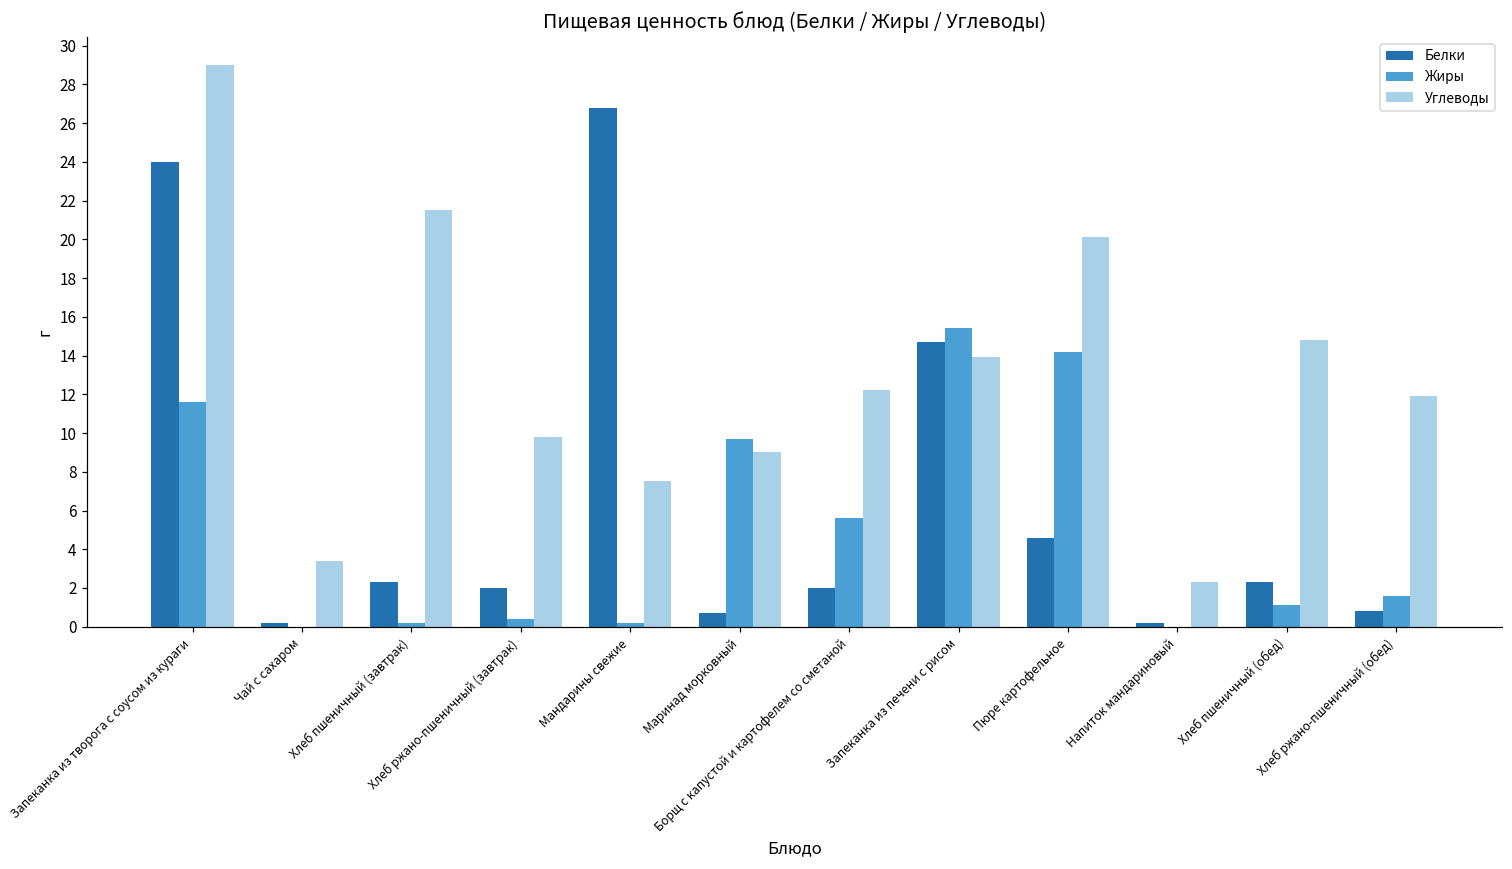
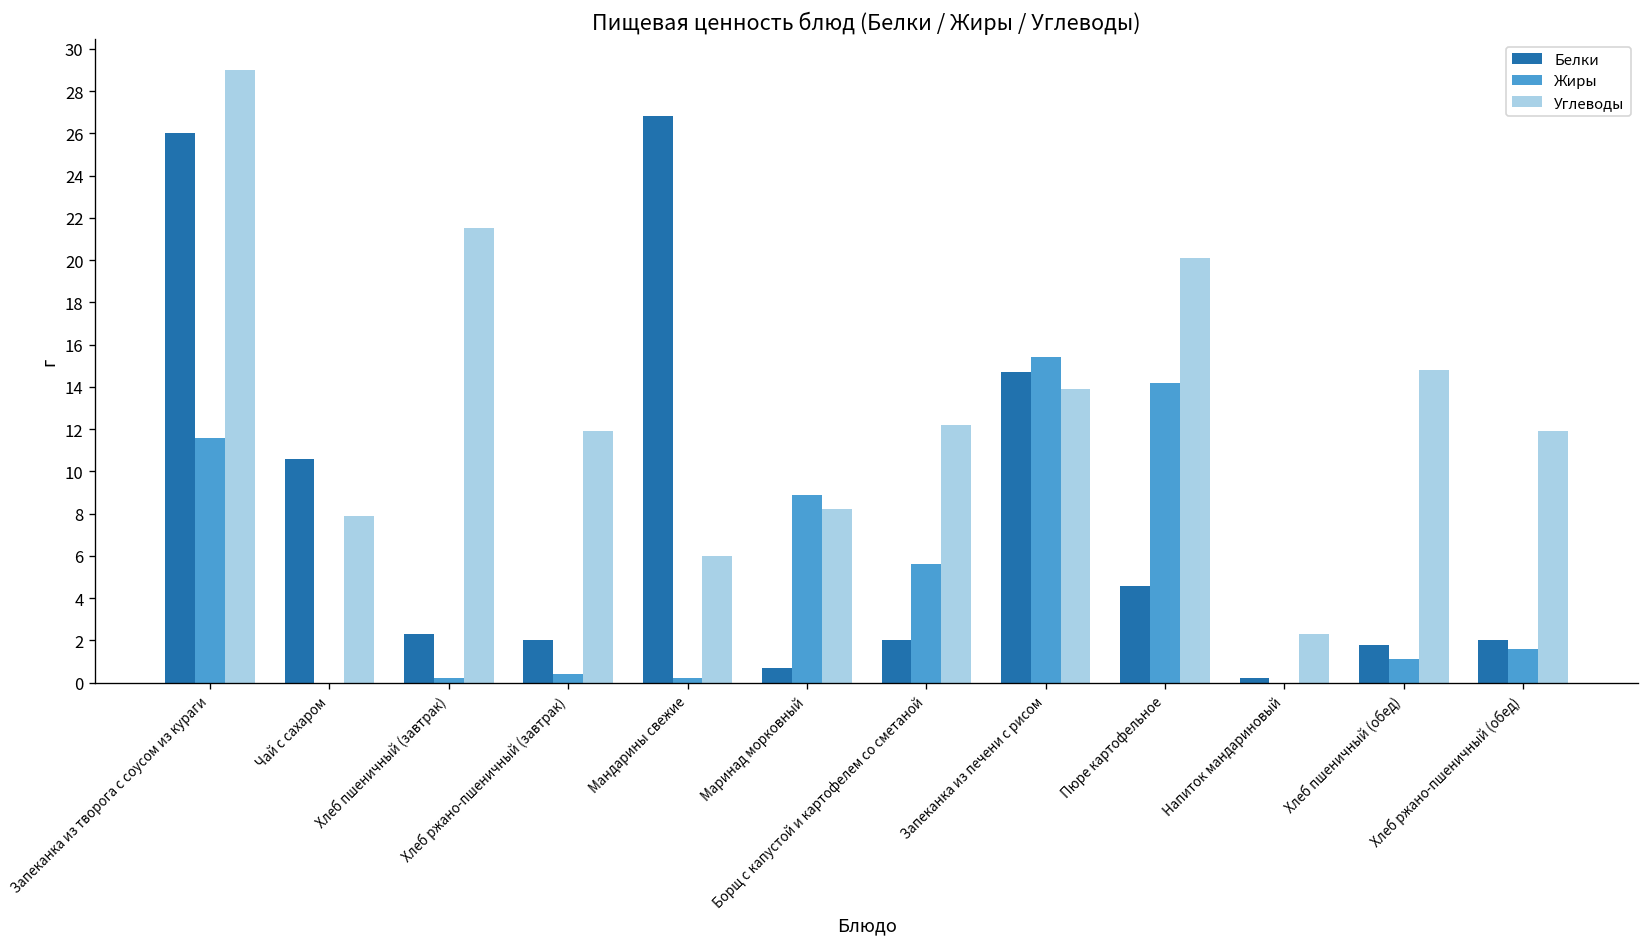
  {
    "Белки": {
-     "Запеканка из творога с соусом из кураги": 24,
-     "Чай с сахаром": 0.2,
+     "Запеканка из творога с соусом из кураги": 26,
+     "Чай с сахаром": 10.6,
      "Хлеб пшеничный (завтрак)": 2.3,
      "Хлеб ржано-пшеничный (завтрак)": 2.0,
      "Мандарины свежие": 26.8,
      "Маринад морковный": 0.7,
      "Борщ с капустой и картофелем со сметаной": 2.0,
      "Запеканка из печени с рисом": 14.7,
      "Пюре картофельное": 4.6,
      "Напиток мандариновый": 0.2,
-     "Хлеб пшеничный (обед)": 2.3,
-     "Хлеб ржано-пшеничный (обед)": 0.8
+     "Хлеб пшеничный (обед)": 1.8,
+     "Хлеб ржано-пшеничный (обед)": 2.0
    },
    "Жиры": {
      "Запеканка из творога с соусом из кураги": 11.6,
      "Чай с сахаром": 0.0,
      "Хлеб пшеничный (завтрак)": 0.2,
      "Хлеб ржано-пшеничный (завтрак)": 0.4,
      "Мандарины свежие": 0.2,
-     "Маринад морковный": 9.7,
+     "Маринад морковный": 8.9,
      "Борщ с капустой и картофелем со сметаной": 5.6,
      "Запеканка из печени с рисом": 15.4,
      "Пюре картофельное": 14.2,
      "Напиток мандариновый": 0.0,
      "Хлеб пшеничный (обед)": 1.1,
      "Хлеб ржано-пшеничный (обед)": 1.6
    },
    "Углеводы": {
      "Запеканка из творога с соусом из кураги": 29.0,
-     "Чай с сахаром": 3.4,
+     "Чай с сахаром": 7.9,
      "Хлеб пшеничный (завтрак)": 21.5,
-     "Хлеб ржано-пшеничный (завтрак)": 9.8,
-     "Мандарины свежие": 7.5,
-     "Маринад морковный": 9.0,
+     "Хлеб ржано-пшеничный (завтрак)": 11.9,
+     "Мандарины свежие": 6.0,
+     "Маринад морковный": 8.2,
      "Борщ с капустой и картофелем со сметаной": 12.2,
      "Запеканка из печени с рисом": 13.9,
      "Пюре картофельное": 20.1,
      "Напиток мандариновый": 2.3,
      "Хлеб пшеничный (обед)": 14.8,
      "Хлеб ржано-пшеничный (обед)": 11.9
    }
  }
